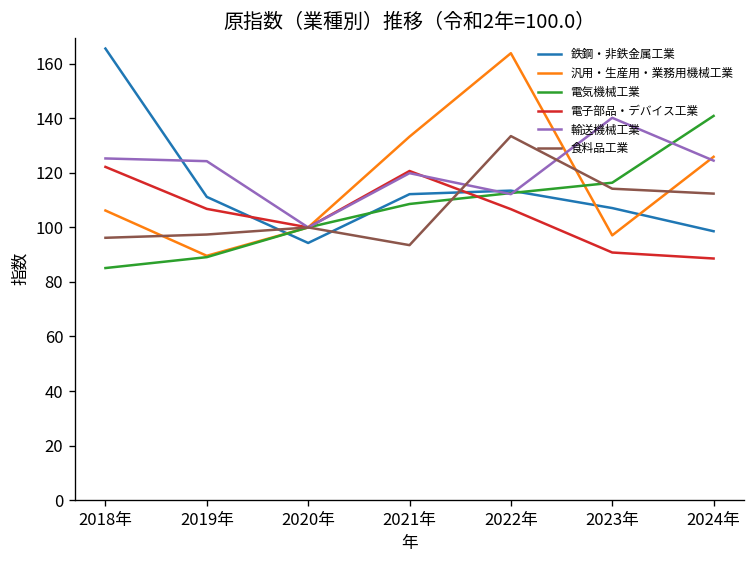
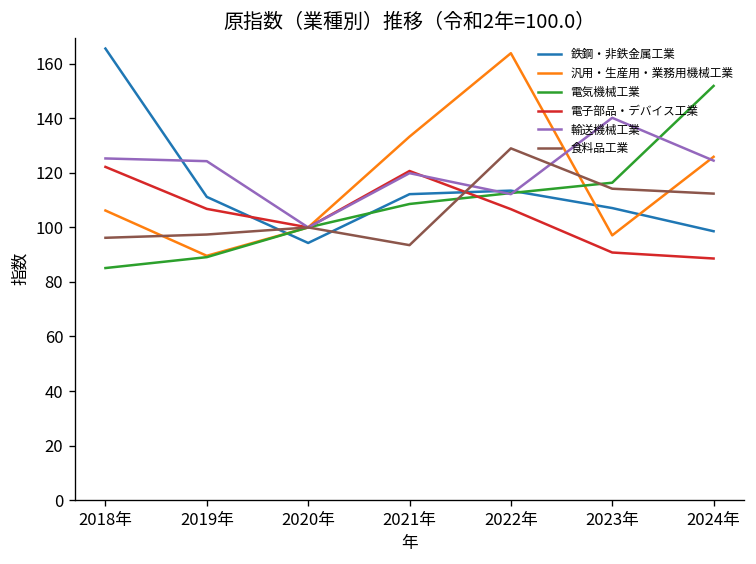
  {
    "鉄鋼・非鉄金属工業": {
      "2018年": 166,
      "2019年": 111,
      "2020年": 94,
      "2021年": 112,
      "2023年": 107,
      "2024年": 99
    },
    "汎用・生産用・業務用機械工業": {
      "2018年": 106,
      "2021年": 133,
      "2022年": 164,
      "2023年": 97,
      "2024年": 126
    },
    "電気機械工業": {
      "2018年": 85,
      "2021年": 109,
      "2023年": 116,
-     "2024年": 141
+     "2024年": 152
    },
    "電子部品・デバイス工業": {
      "2018年": 122,
      "2019年": 107,
      "2022年": 107,
      "2023年": 91,
      "2024年": 89
    },
    "輸送機械工業": {
      "2018年": 125,
      "2019年": 124,
      "2023年": 140,
      "2024年": 125
    },
    "食料品工業": {
      "2018年": 96,
      "2019年": 97,
      "2021年": 94,
-     "2022年": 134,
+     "2022年": 129,
      "2023年": 114,
      "2024年": 112
    }
  }
